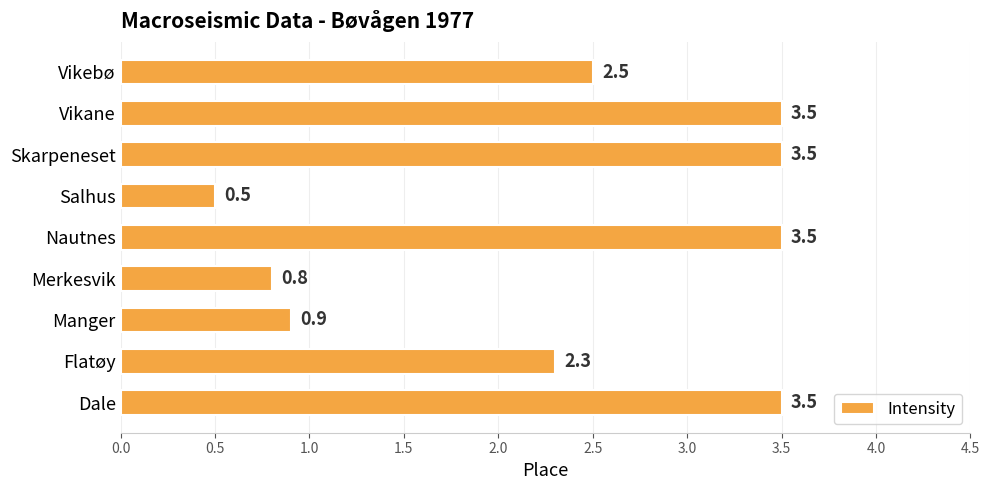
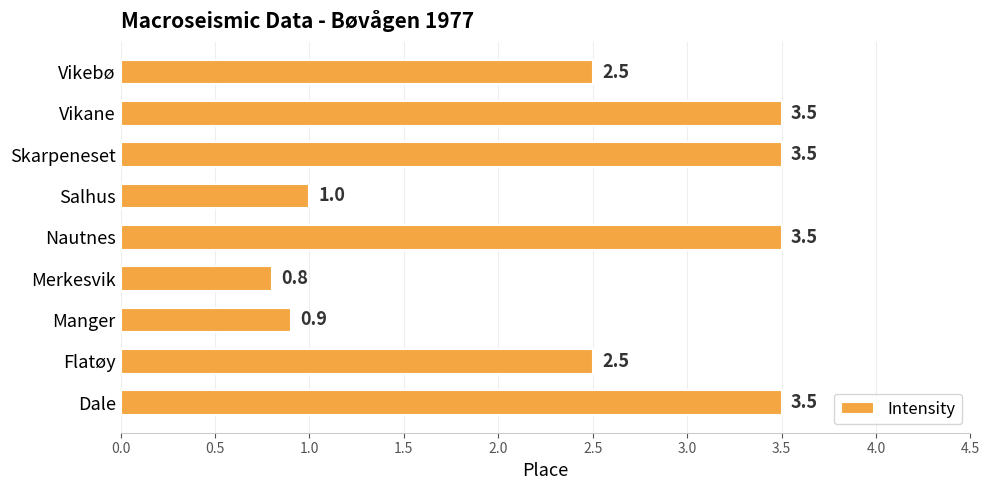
  {
    "Vikebø": 2.5,
    "Vikane": 3.5,
    "Skarpeneset": 3.5,
-   "Salhus": 0.5,
+   "Salhus": 1.0,
    "Nautnes": 3.5,
    "Merkesvik": 0.8,
    "Manger": 0.9,
-   "Flatøy": 2.3,
+   "Flatøy": 2.5,
    "Dale": 3.5
  }
